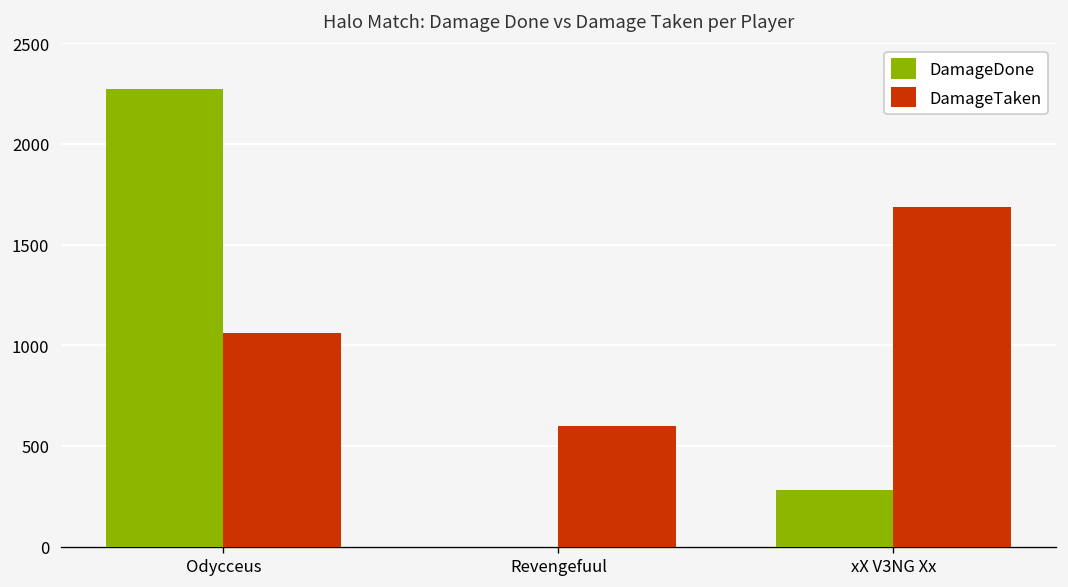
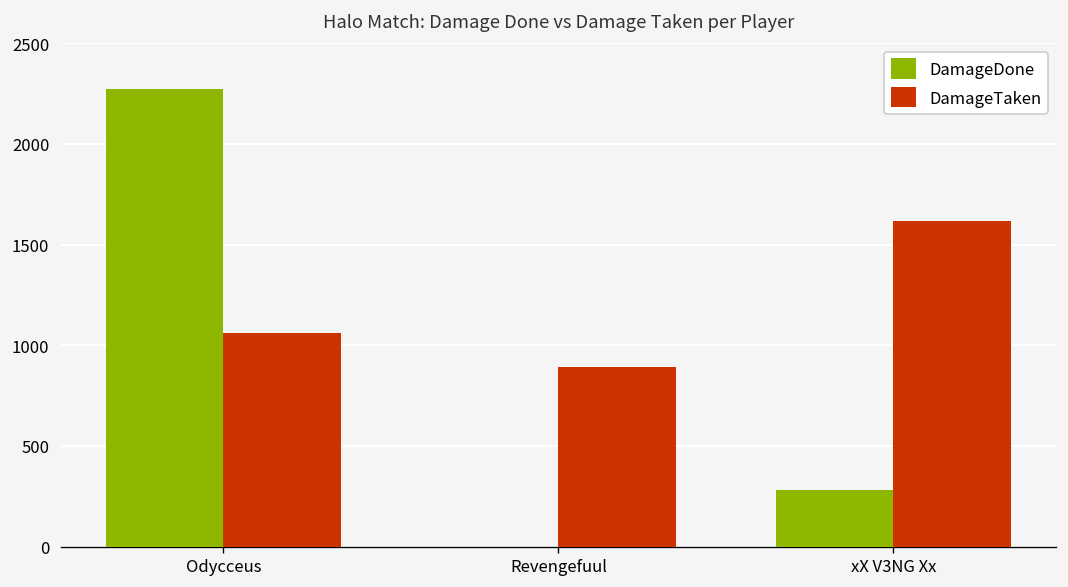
  {
    "DamageDone": {
      "Odycceus": 2270,
      "Revengefuul": 0,
      "xX V3NG Xx": 280
    },
    "DamageTaken": {
      "Odycceus": 1060,
-     "Revengefuul": 600,
-     "xX V3NG Xx": 1690
+     "Revengefuul": 890,
+     "xX V3NG Xx": 1620
    }
  }
